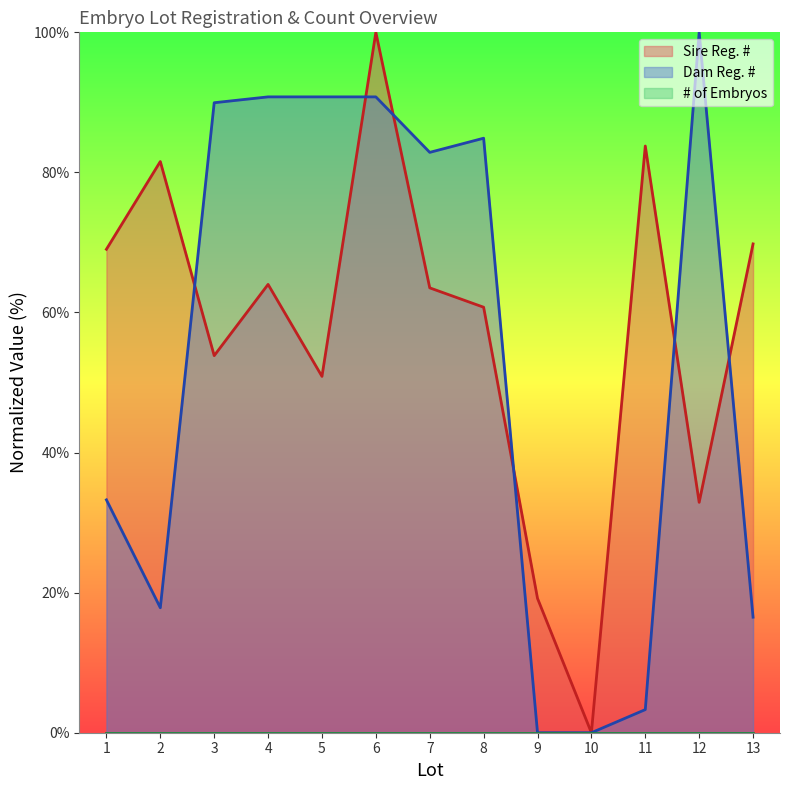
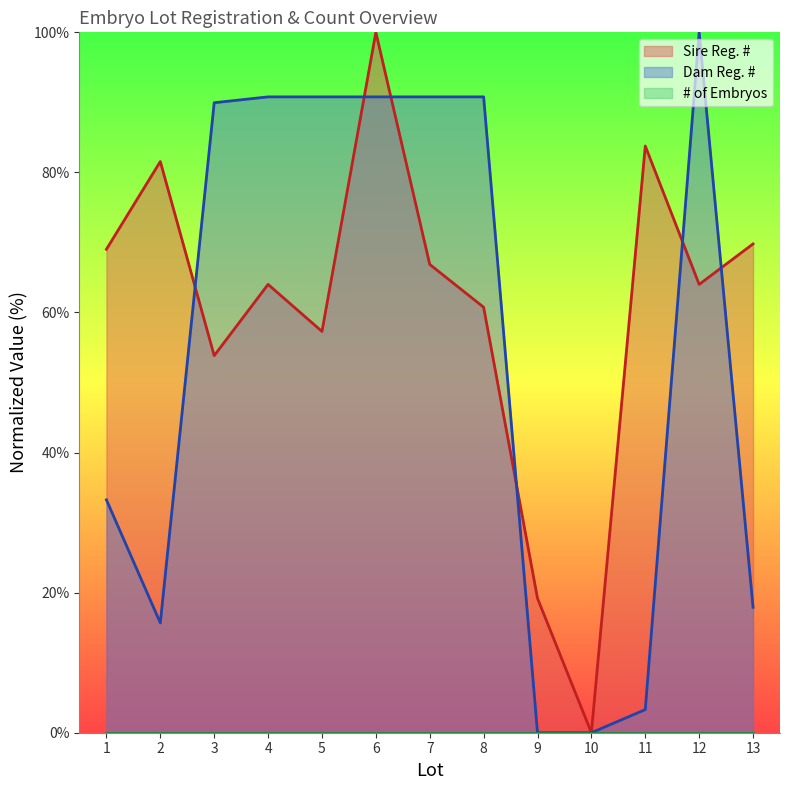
  {
    "Sire Reg. #": {
      "1": "69%",
      "2": "82%",
      "3": "54%",
      "4": "64%",
-     "5": "51%",
+     "5": "57%",
      "6": "100%",
-     "7": "64%",
+     "7": "67%",
      "8": "61%",
      "9": "19%",
      "11": "84%",
-     "12": "33%",
+     "12": "64%",
      "13": "70%"
    },
    "Dam Reg. #": {
      "1": "33%",
-     "2": "18%",
+     "2": "16%",
      "3": "90%",
      "4": "91%",
      "5": "91%",
      "6": "91%",
-     "7": "83%",
-     "8": "85%",
+     "7": "91%",
+     "8": "91%",
      "11": "3%",
      "12": "100%",
-     "13": "16%"
+     "13": "18%"
    },
    "# of Embryos": {
      "1": "0%",
      "2": "0%",
      "3": "0%",
      "4": "0%",
      "5": "0%",
      "6": "0%",
      "7": "0%",
      "8": "0%",
      "11": "0%",
      "12": "0%",
      "13": "0%"
    }
  }
